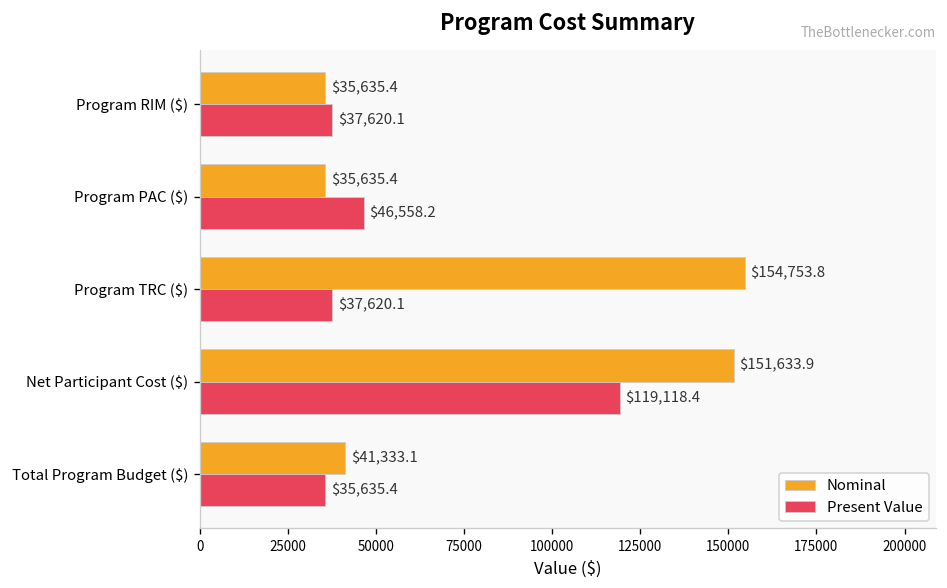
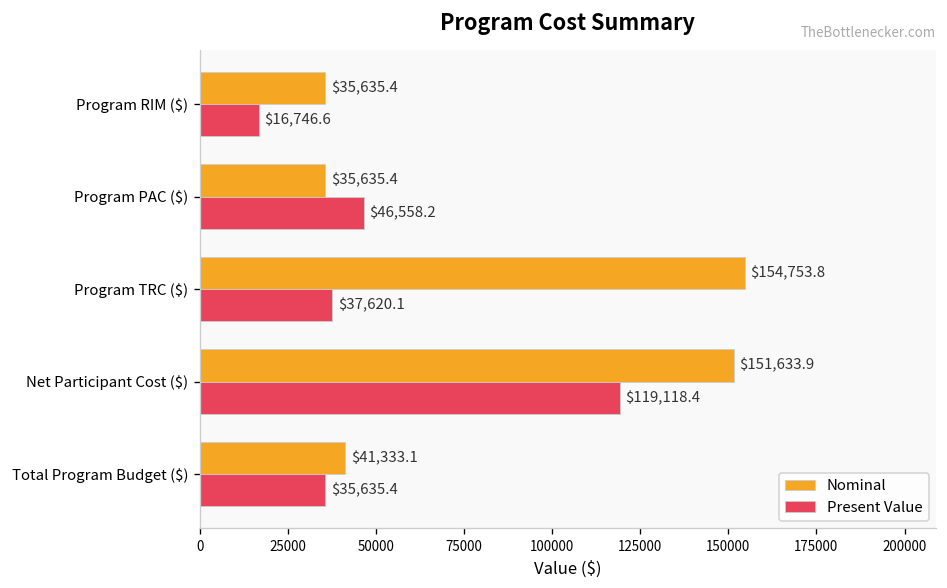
  {
    "Nominal": {
      "Program RIM ($)": "$35,635.4",
      "Program PAC ($)": "$35,635.4",
      "Program TRC ($)": "$154,753.8",
      "Net Participant Cost ($)": "$151,633.9",
      "Total Program Budget ($)": "$41,333.1"
    },
    "Present Value": {
-     "Program RIM ($)": "$37,620.1",
+     "Program RIM ($)": "$16,746.6",
      "Program PAC ($)": "$46,558.2",
      "Program TRC ($)": "$37,620.1",
      "Net Participant Cost ($)": "$119,118.4",
      "Total Program Budget ($)": "$35,635.4"
    }
  }
